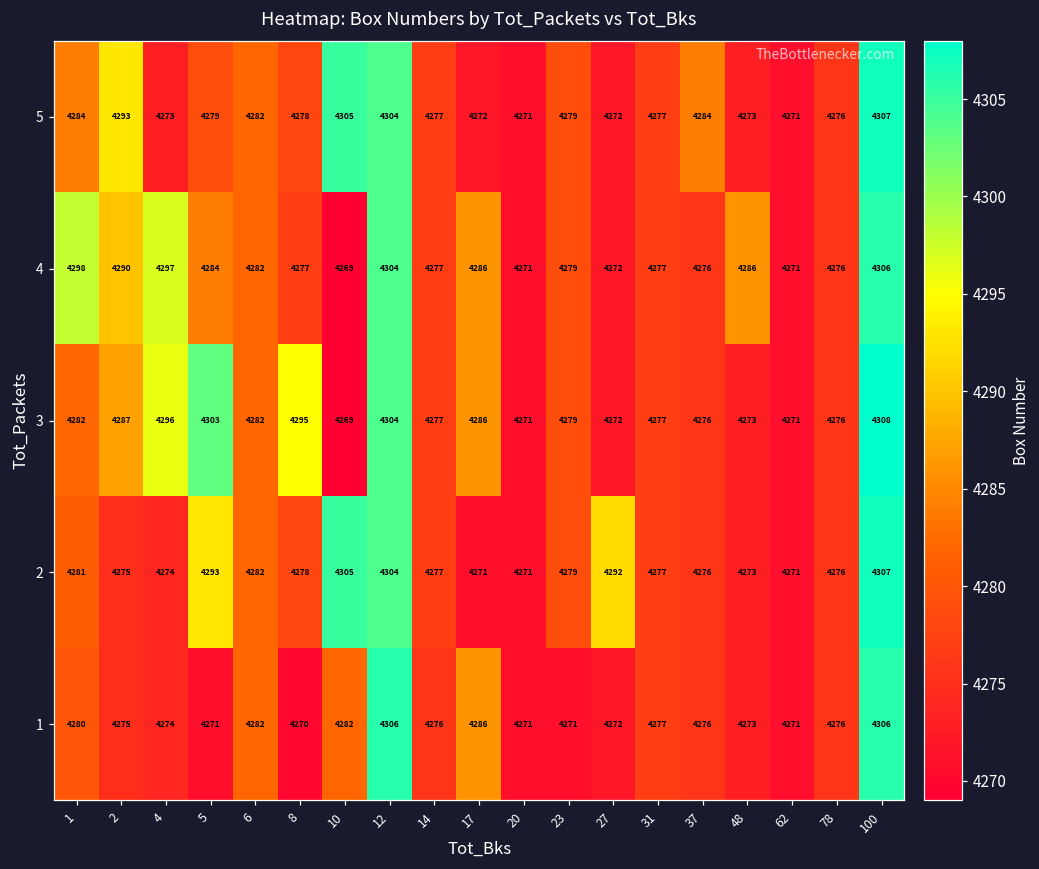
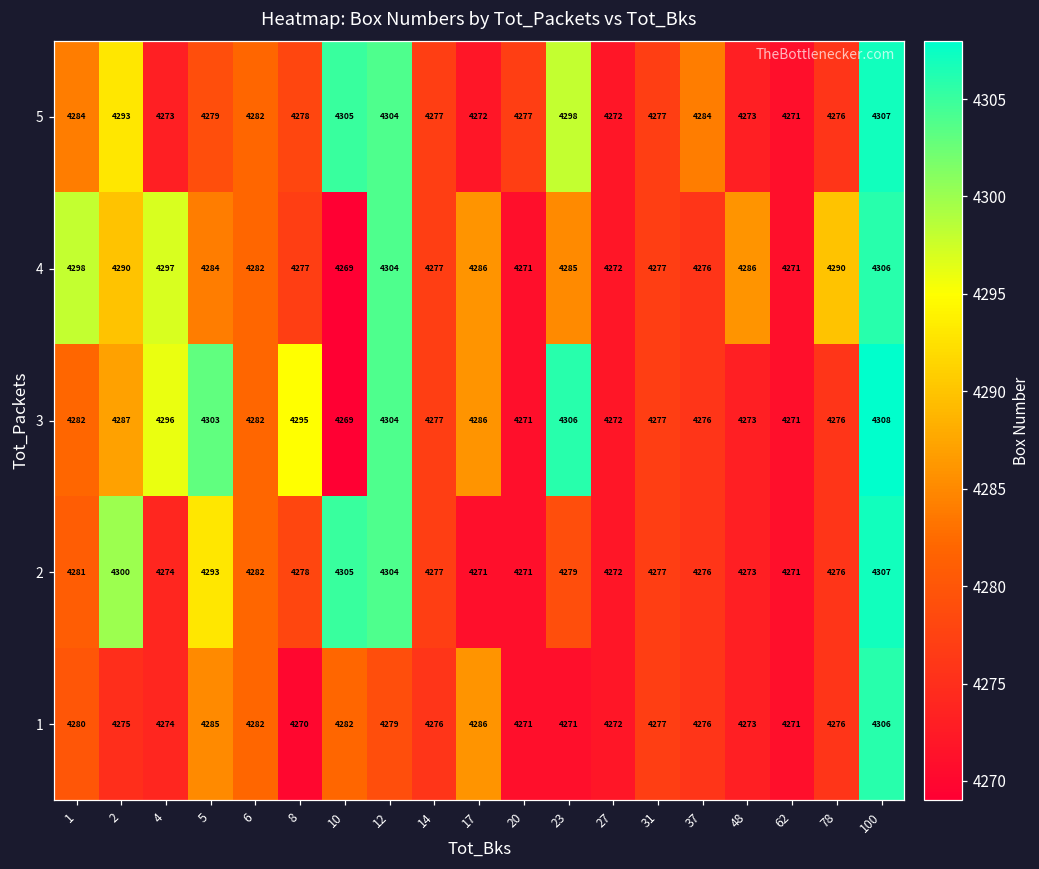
  {
    "5": {
      "1": 4284,
      "2": 4293,
      "4": 4273,
      "5": 4279,
      "6": 4282,
      "8": 4278,
      "10": 4305,
      "12": 4304,
      "14": 4277,
      "17": 4272,
-     "20": 4271,
-     "23": 4279,
+     "20": 4277,
+     "23": 4298,
      "27": 4272,
      "31": 4277,
      "37": 4284,
      "48": 4273,
      "62": 4271,
      "100": 4307
    },
    "4": {
      "1": 4298,
      "2": 4290,
      "4": 4297,
      "5": 4284,
      "6": 4282,
      "8": 4277,
      "10": 4269,
      "12": 4304,
      "14": 4277,
      "17": 4286,
      "20": 4271,
-     "23": 4279,
+     "23": 4285,
      "27": 4272,
      "31": 4277,
      "37": 4276,
      "48": 4286,
      "62": 4271,
-     "78": 4276,
+     "78": 4290,
      "100": 4306
    },
    "3": {
      "1": 4282,
      "2": 4287,
      "4": 4296,
      "5": 4303,
      "6": 4282,
      "8": 4295,
      "10": 4269,
      "12": 4304,
      "14": 4277,
      "17": 4286,
      "20": 4271,
-     "23": 4279,
+     "23": 4306,
      "27": 4272,
      "31": 4277,
      "37": 4276,
      "48": 4273,
      "62": 4271,
      "78": 4276,
      "100": 4308
    },
    "2": {
      "1": 4281,
-     "2": 4275,
+     "2": 4300,
      "4": 4274,
      "5": 4293,
      "6": 4282,
      "8": 4278,
      "10": 4305,
      "12": 4304,
      "14": 4277,
      "17": 4271,
      "20": 4271,
      "23": 4279,
-     "27": 4292,
+     "27": 4272,
      "31": 4277,
      "37": 4276,
      "48": 4273,
      "62": 4271,
      "78": 4276,
      "100": 4307
    },
    "1": {
      "1": 4280,
      "2": 4275,
      "4": 4274,
-     "5": 4271,
+     "5": 4285,
      "6": 4282,
      "8": 4270,
      "10": 4282,
-     "12": 4306,
+     "12": 4279,
      "14": 4276,
      "17": 4286,
      "20": 4271,
      "23": 4271,
      "27": 4272,
      "31": 4277,
      "37": 4276,
      "48": 4273,
      "62": 4271,
      "78": 4276,
      "100": 4306
    }
  }
